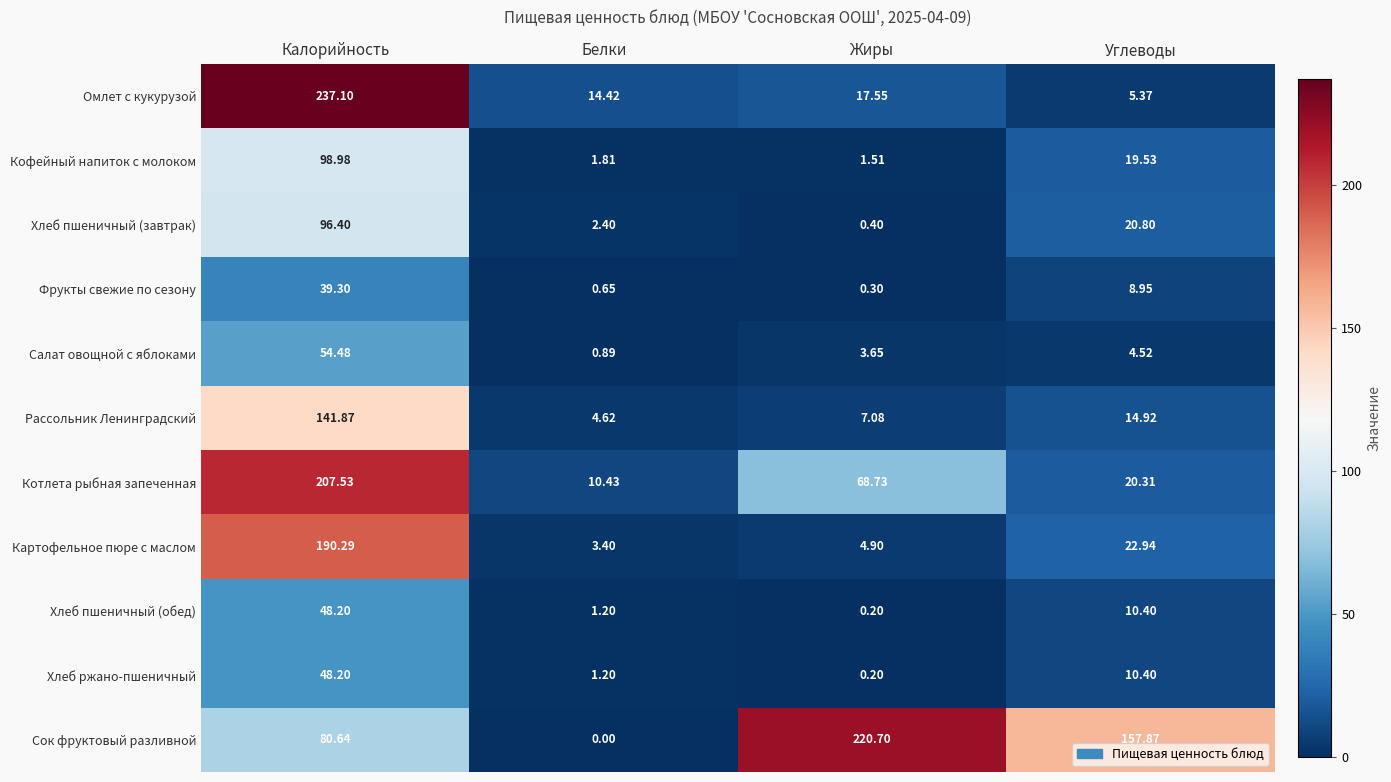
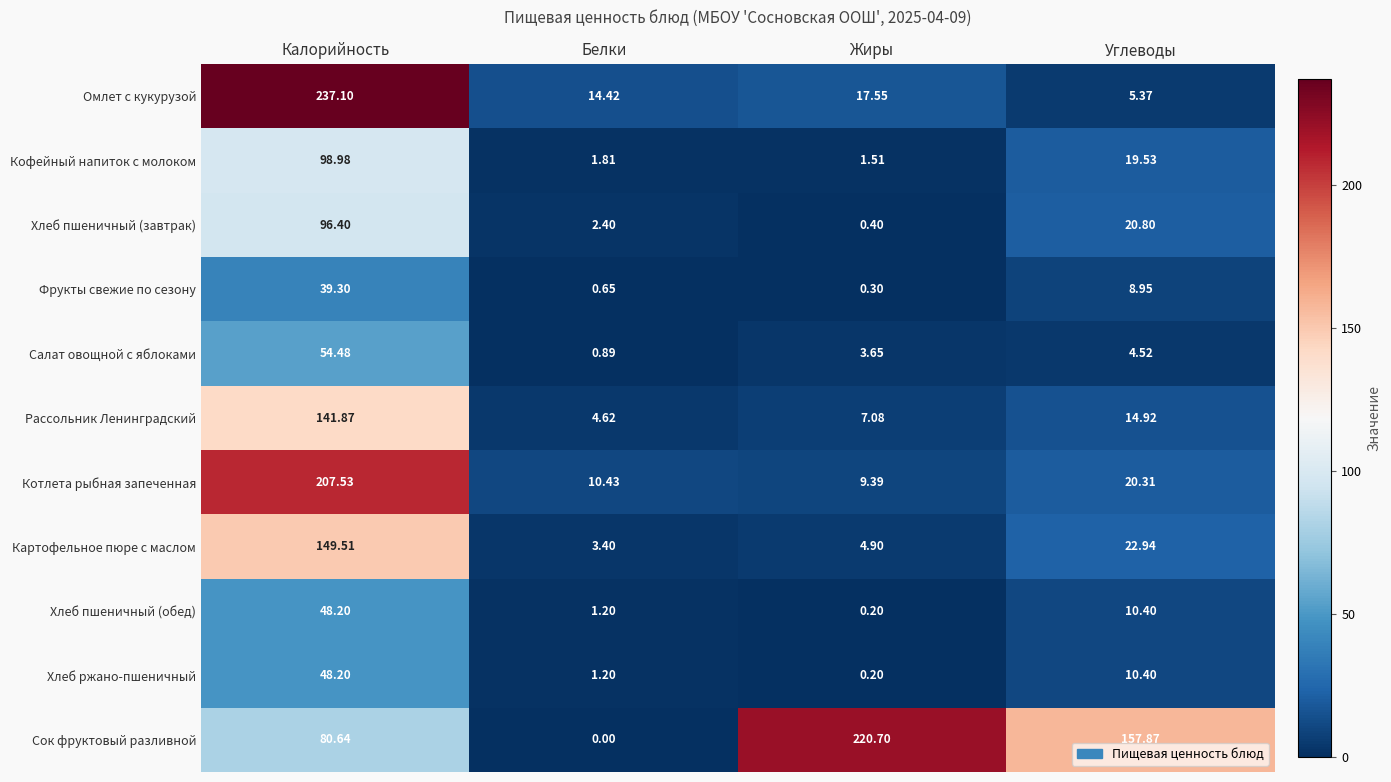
  {
    "Омлет с кукурузой": {
      "Калорийность": 237.10,
      "Белки": 14.42,
      "Жиры": 17.55,
      "Углеводы": 5.37
    },
    "Кофейный напиток с молоком": {
      "Калорийность": 98.98,
      "Белки": 1.81,
      "Жиры": 1.51,
      "Углеводы": 19.53
    },
    "Хлеб пшеничный (завтрак)": {
      "Калорийность": 96.40,
      "Белки": 2.40,
      "Жиры": 0.40,
      "Углеводы": 20.80
    },
    "Фрукты свежие по сезону": {
      "Калорийность": 39.30,
      "Белки": 0.65,
      "Жиры": 0.30,
      "Углеводы": 8.95
    },
    "Салат овощной с яблоками": {
      "Калорийность": 54.48,
      "Белки": 0.89,
      "Жиры": 3.65,
      "Углеводы": 4.52
    },
    "Рассольник Ленинградский": {
      "Калорийность": 141.87,
      "Белки": 4.62,
      "Жиры": 7.08,
      "Углеводы": 14.92
    },
    "Котлета рыбная запеченная": {
      "Калорийность": 207.53,
      "Белки": 10.43,
-     "Жиры": 68.73,
+     "Жиры": 9.39,
      "Углеводы": 20.31
    },
    "Картофельное пюре с маслом": {
-     "Калорийность": 190.29,
+     "Калорийность": 149.51,
      "Белки": 3.40,
      "Жиры": 4.90,
      "Углеводы": 22.94
    },
    "Хлеб пшеничный (обед)": {
      "Калорийность": 48.20,
      "Белки": 1.20,
      "Жиры": 0.20,
      "Углеводы": 10.40
    },
    "Хлеб ржано-пшеничный": {
      "Калорийность": 48.20,
      "Белки": 1.20,
      "Жиры": 0.20,
      "Углеводы": 10.40
    },
    "Сок фруктовый разливной": {
      "Калорийность": 80.64,
      "Белки": 0.00,
      "Жиры": 220.70
    }
  }
